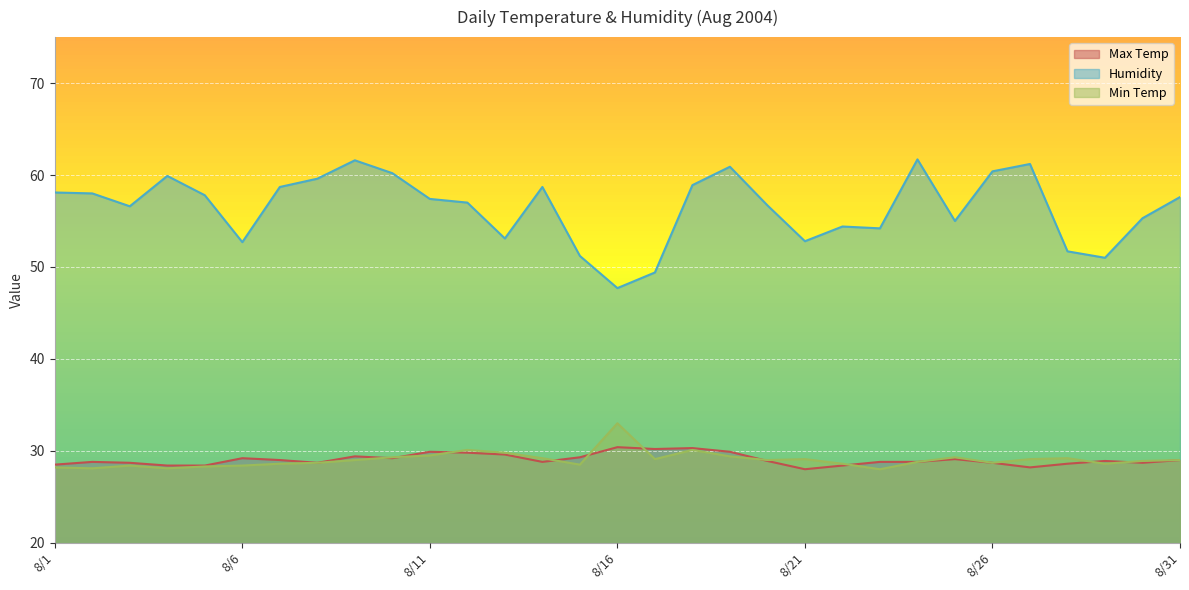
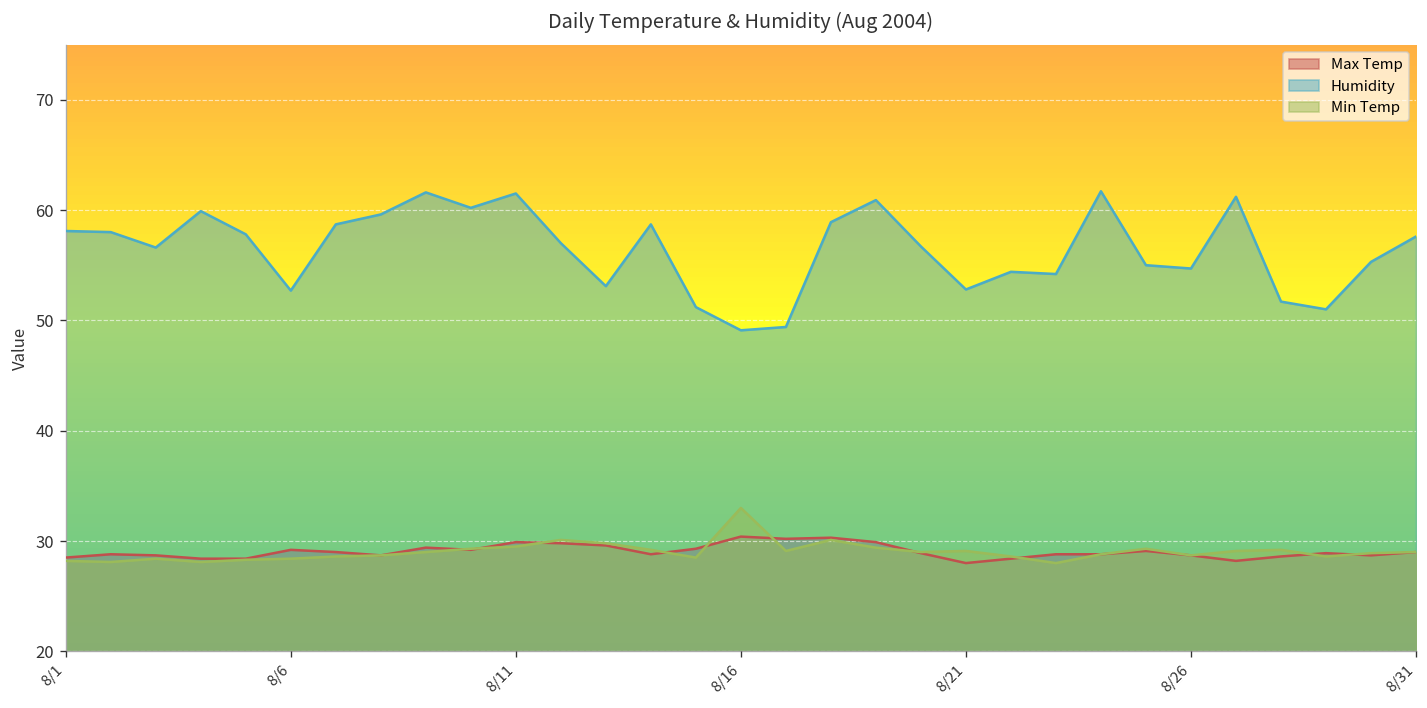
  {
    "Max Temp": {
      "8/1": 29,
      "8/6": 29,
      "8/11": 30,
      "8/16": 30,
      "8/21": 28
    },
    "Humidity": {
      "8/1": 58,
      "8/6": 53,
-     "8/11": 57,
-     "8/16": 48,
+     "8/11": 62,
+     "8/16": 49,
      "8/21": 53,
-     "8/26": 60,
+     "8/26": 55,
      "8/31": 58
    },
    "Min Temp": {
      "8/1": 28,
      "8/6": 28,
      "8/11": 30,
      "8/16": 33,
      "8/21": 29
    }
  }
